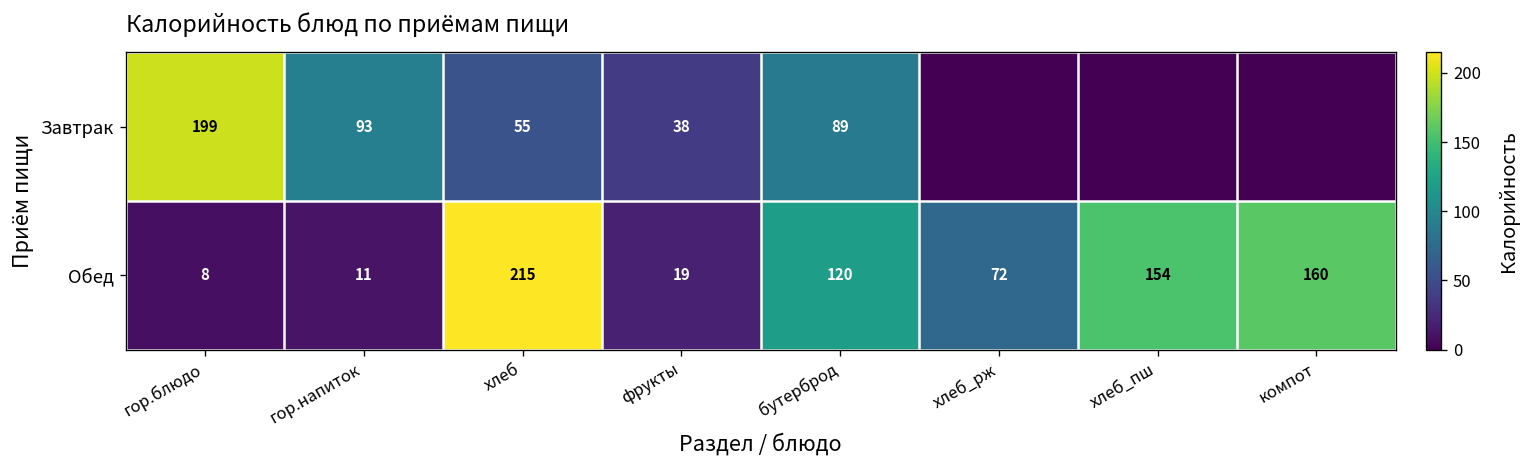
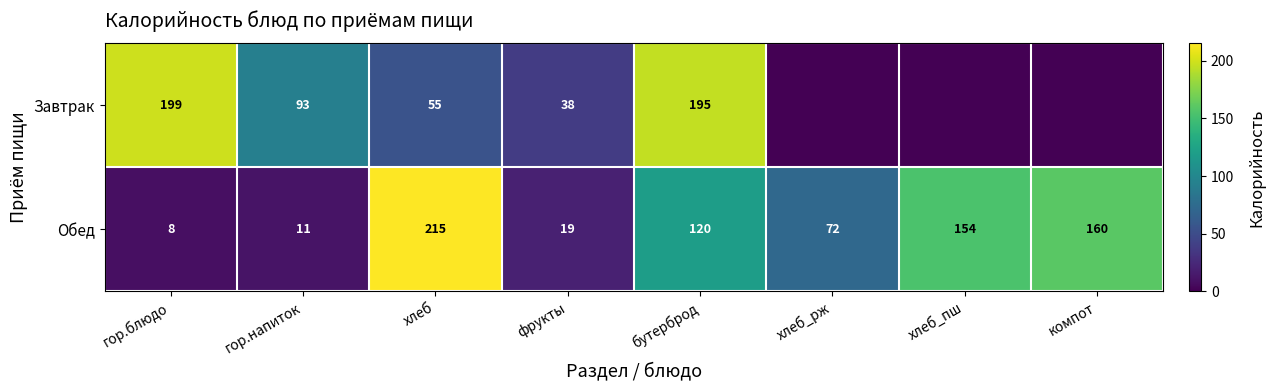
  {
    "Завтрак": {
      "гор.блюдо": 199,
      "гор.напиток": 93,
      "хлеб": 55,
      "фрукты": 38,
-     "бутерброд": 89
+     "бутерброд": 195
    },
    "Обед": {
      "гор.блюдо": 8,
      "гор.напиток": 11,
      "хлеб": 215,
      "фрукты": 19,
      "бутерброд": 120,
      "хлеб_рж": 72,
      "хлеб_пш": 154,
      "компот": 160
    }
  }
